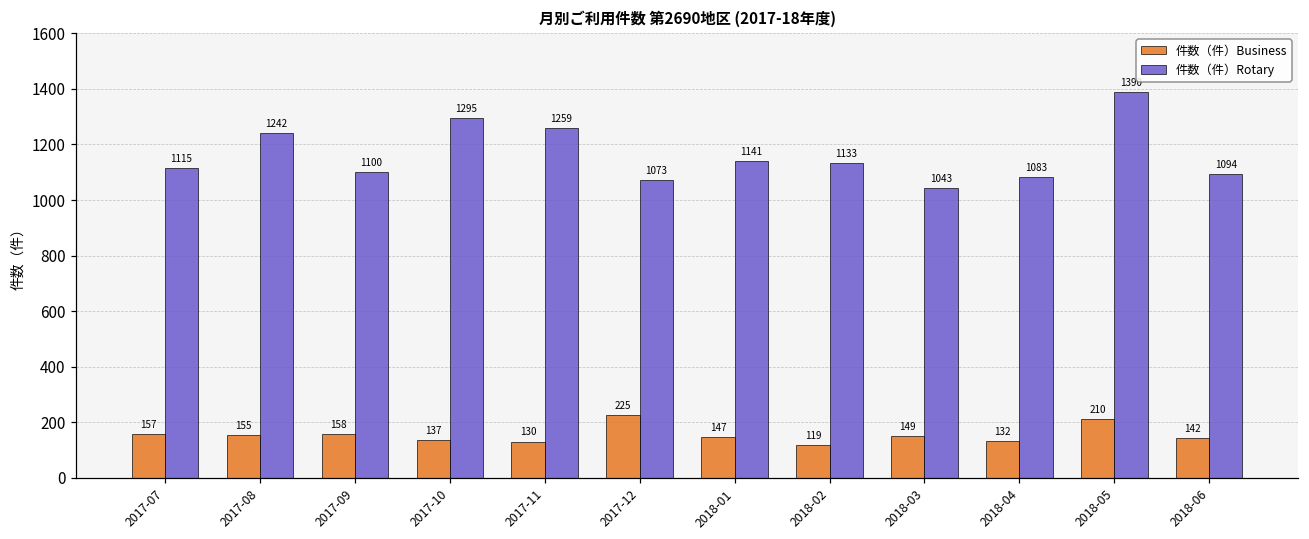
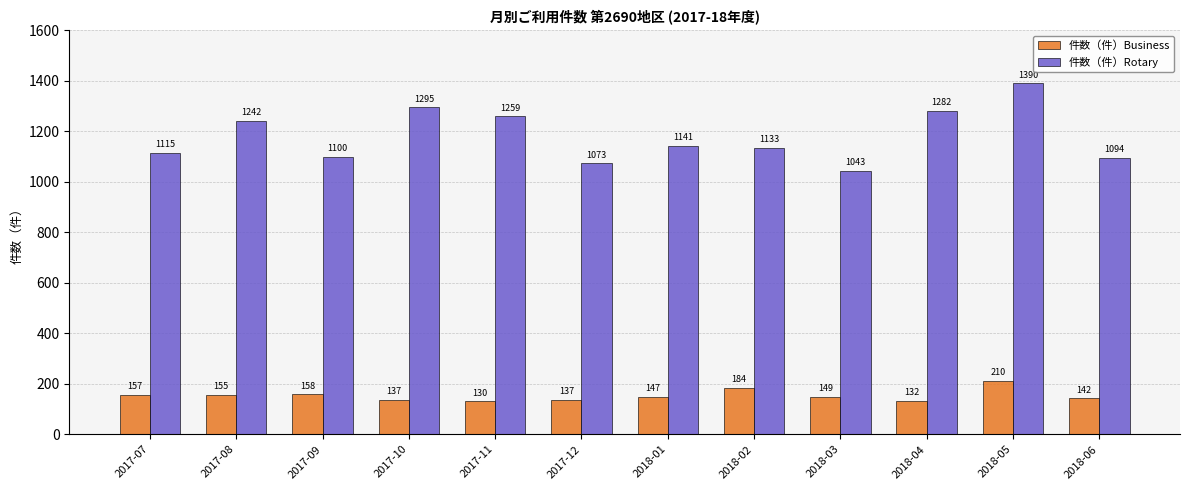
  {
    "件数（件）Business": {
      "2017-07": 157,
      "2017-08": 155,
      "2017-09": 158,
      "2017-10": 137,
      "2017-11": 130,
-     "2017-12": 225,
+     "2017-12": 137,
      "2018-01": 147,
-     "2018-02": 119,
+     "2018-02": 184,
      "2018-03": 149,
      "2018-04": 132,
      "2018-05": 210,
      "2018-06": 142
    },
    "件数（件）Rotary": {
      "2017-07": 1115,
      "2017-08": 1242,
      "2017-09": 1100,
      "2017-10": 1295,
      "2017-11": 1259,
      "2017-12": 1073,
      "2018-01": 1141,
      "2018-02": 1133,
      "2018-03": 1043,
-     "2018-04": 1083,
+     "2018-04": 1282,
      "2018-06": 1094
    }
  }
